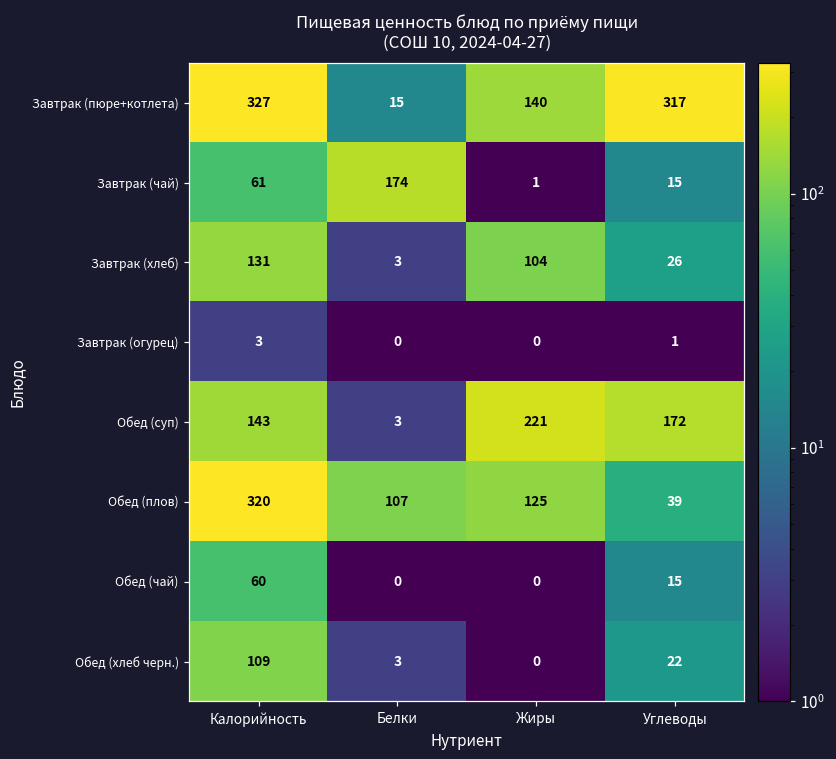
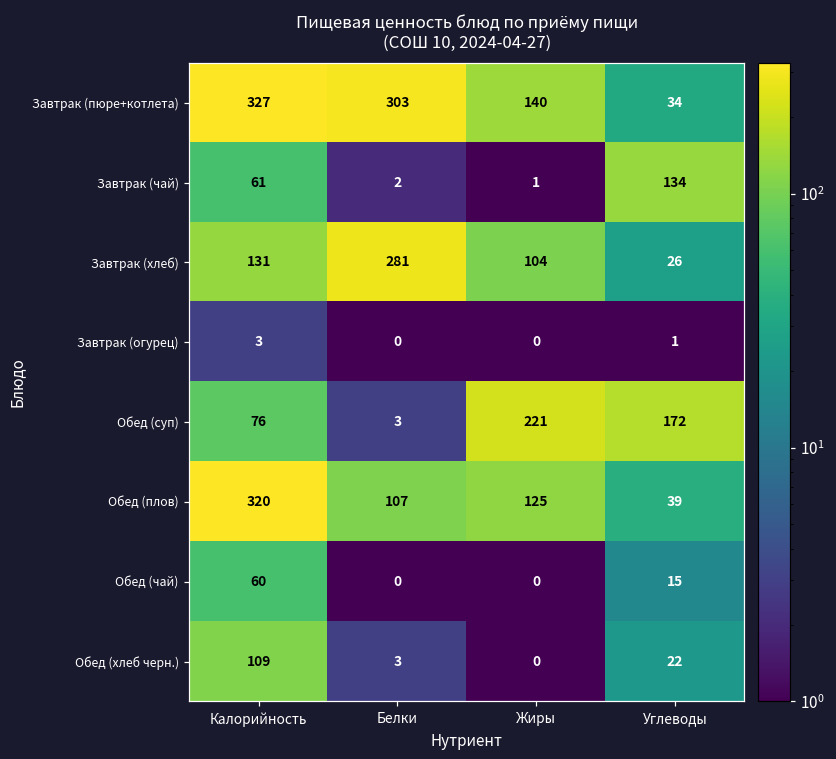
  {
    "Завтрак (пюре+котлета)": {
      "Калорийность": 327,
-     "Белки": 15,
+     "Белки": 303,
      "Жиры": 140,
-     "Углеводы": 317
+     "Углеводы": 34
    },
    "Завтрак (чай)": {
      "Калорийность": 61,
-     "Белки": 174,
+     "Белки": 2,
      "Жиры": 1,
-     "Углеводы": 15
+     "Углеводы": 134
    },
    "Завтрак (хлеб)": {
      "Калорийность": 131,
-     "Белки": 3,
+     "Белки": 281,
      "Жиры": 104,
      "Углеводы": 26
    },
    "Завтрак (огурец)": {
      "Калорийность": 3,
      "Белки": 0,
      "Жиры": 0,
      "Углеводы": 1
    },
    "Обед (суп)": {
-     "Калорийность": 143,
+     "Калорийность": 76,
      "Белки": 3,
      "Жиры": 221,
      "Углеводы": 172
    },
    "Обед (плов)": {
      "Калорийность": 320,
      "Белки": 107,
      "Жиры": 125,
      "Углеводы": 39
    },
    "Обед (чай)": {
      "Калорийность": 60,
      "Белки": 0,
      "Жиры": 0,
      "Углеводы": 15
    },
    "Обед (хлеб черн.)": {
      "Калорийность": 109,
      "Белки": 3,
      "Жиры": 0,
      "Углеводы": 22
    }
  }
